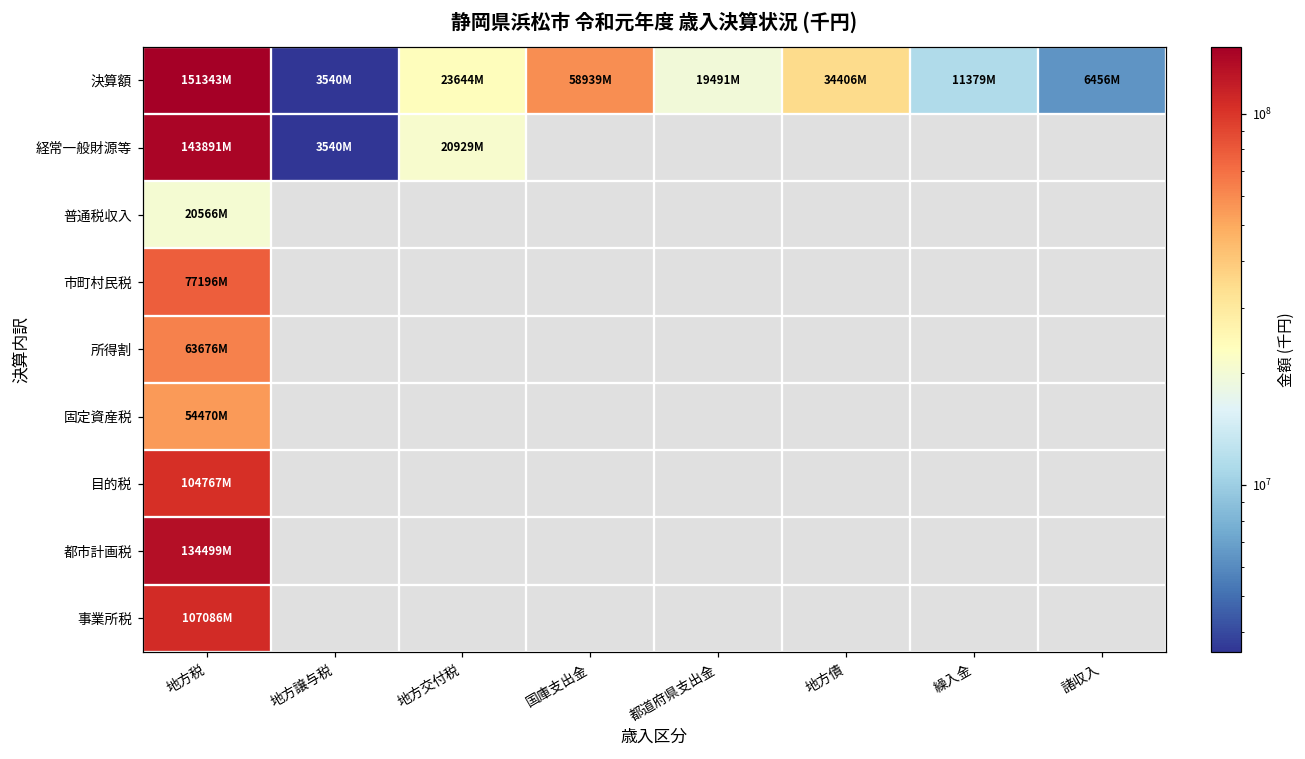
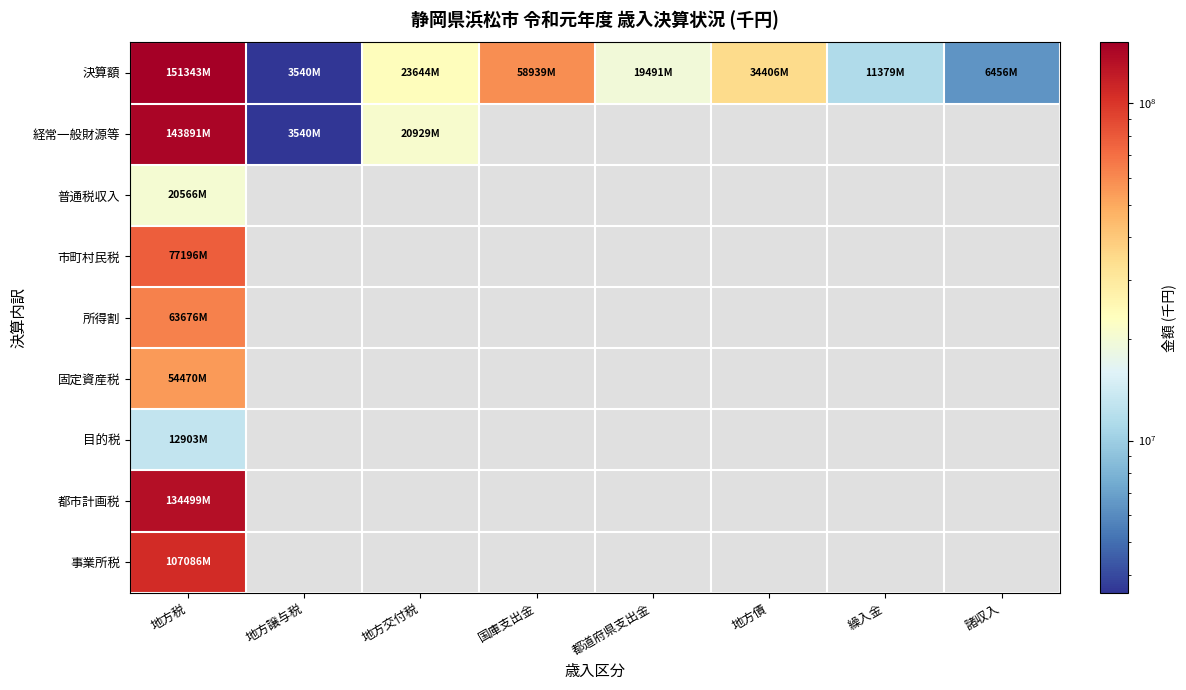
  {
    "決算額": {
      "地方税": "151343M",
      "地方譲与税": "3540M",
      "地方交付税": "23644M",
      "国庫支出金": "58939M",
      "都道府県支出金": "19491M",
      "地方債": "34406M",
      "繰入金": "11379M",
      "諸収入": "6456M"
    },
    "経常一般財源等": {
      "地方税": "143891M",
      "地方譲与税": "3540M",
      "地方交付税": "20929M"
    },
    "普通税収入": {
      "地方税": "20566M"
    },
    "市町村民税": {
      "地方税": "77196M"
    },
    "所得割": {
      "地方税": "63676M"
    },
    "固定資産税": {
      "地方税": "54470M"
    },
    "目的税": {
-     "地方税": "104767M"
+     "地方税": "12903M"
    },
    "都市計画税": {
      "地方税": "134499M"
    },
    "事業所税": {
      "地方税": "107086M"
    }
  }
